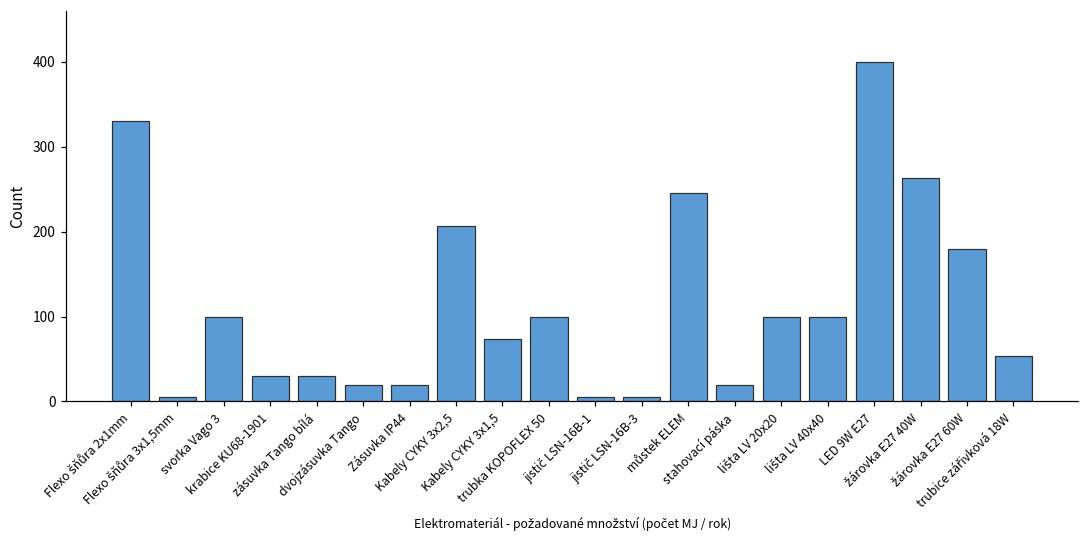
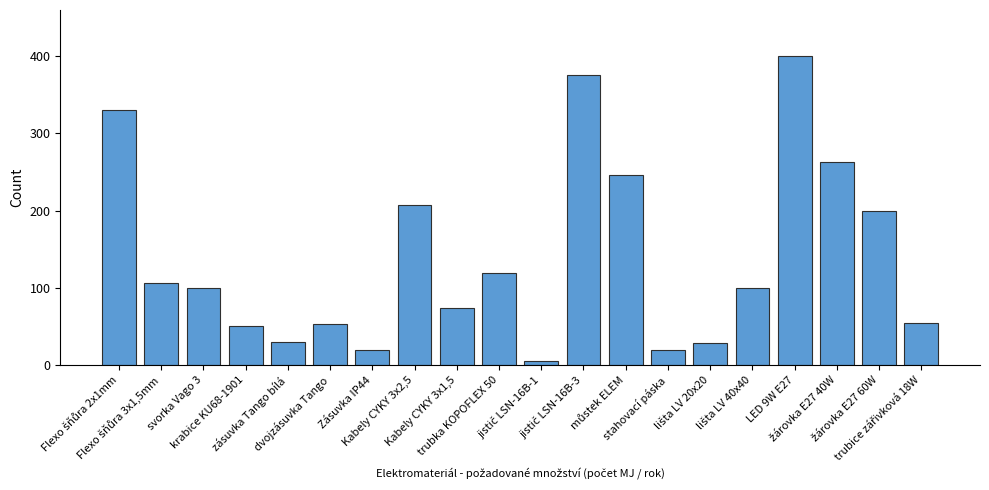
  {
    "Flexo šňůra 2x1mm": 330,
-   "Flexo šňůra 3x1,5mm": 10,
+   "Flexo šňůra 3x1,5mm": 110,
    "svorka Vago 3": 100,
-   "krabice KU68-1901": 30,
+   "krabice KU68-1901": 50,
    "zásuvka Tango bílá": 30,
-   "dvojzásuvka Tango": 20,
+   "dvojzásuvka Tango": 50,
    "Zásuvka IP44": 20,
    "Kabely CYKY 3x2,5": 210,
    "Kabely CYKY 3x1,5": 70,
-   "trubka KOPOFLEX 50": 100,
+   "trubka KOPOFLEX 50": 120,
    "jistič LSN-16B-1": 10,
-   "jistič LSN-16B-3": 10,
+   "jistič LSN-16B-3": 380,
    "můstek ELEM": 250,
    "stahovací páska": 20,
-   "lišta LV 20x20": 100,
+   "lišta LV 20x20": 30,
    "lišta LV 40x40": 100,
    "LED 9W E27": 400,
    "žárovka E27 40W": 260,
-   "žárovka E27 60W": 180,
+   "žárovka E27 60W": 200,
    "trubice zářivková 18W": 50
  }
